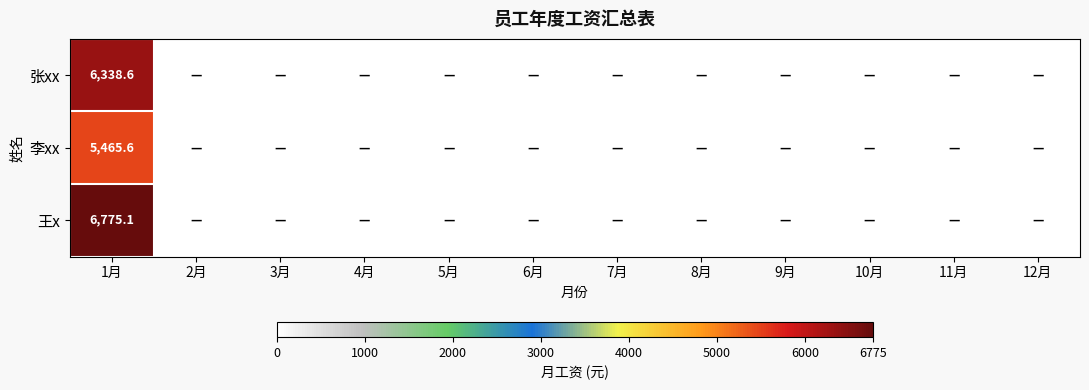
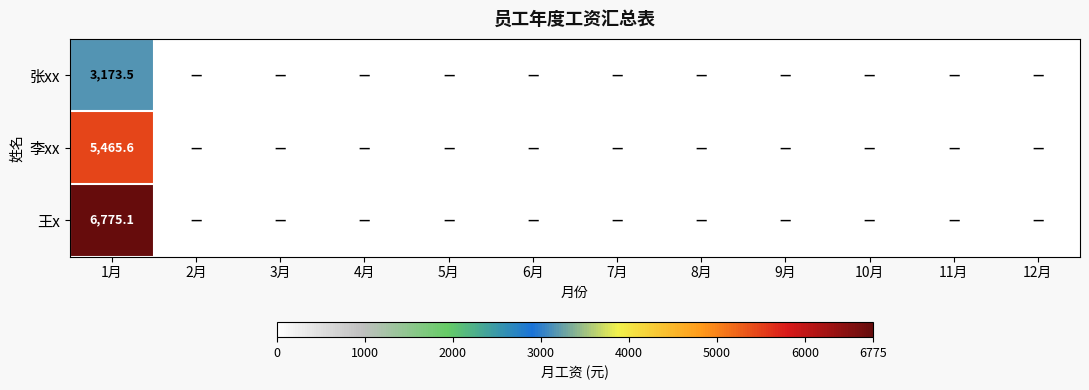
  {
    "张xx": {
-     "1月": "6,338.6"
+     "1月": "3,173.5"
    },
    "李xx": {
      "1月": "5,465.6"
    },
    "王x": {
      "1月": "6,775.1"
    }
  }
